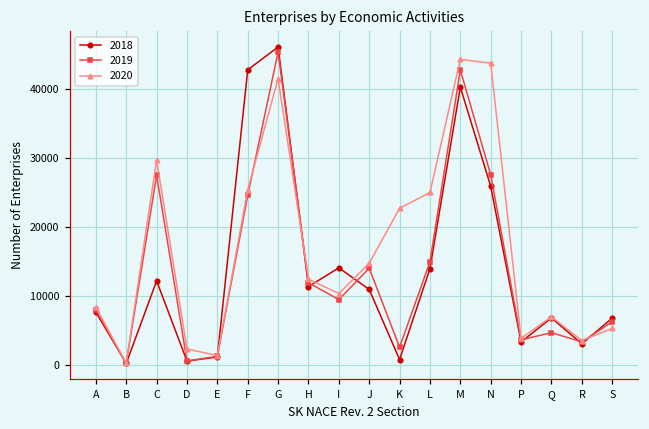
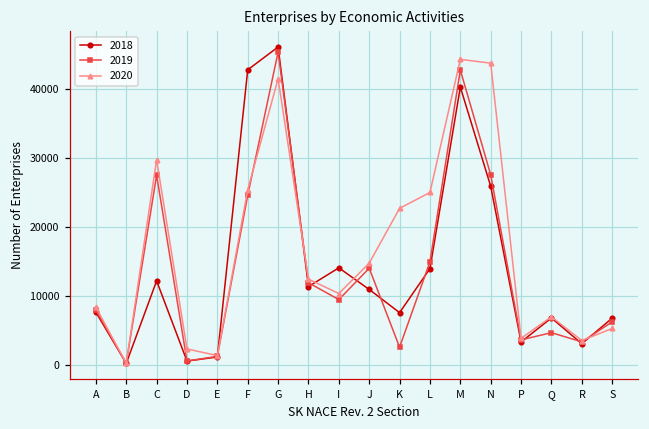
  {
    "2018": {
      "C": 12000,
      "F": 43000,
      "G": 46000,
      "H": 11000,
      "I": 14000,
      "J": 11000,
-     "K": 1000,
+     "K": 8000,
      "L": 14000,
      "M": 40000,
      "N": 26000,
      "S": 7000
    },
    "2019": {
      "C": 27000,
      "F": 25000,
      "G": 45000,
      "H": 12000,
      "I": 9000,
      "J": 14000,
      "K": 3000,
      "L": 15000,
      "M": 43000,
      "N": 28000,
      "Q": 5000,
      "S": 6000
    },
    "2020": {
      "C": 30000,
      "D": 2000,
      "F": 25000,
      "G": 41000,
      "H": 12000,
      "I": 10000,
      "J": 15000,
      "K": 23000,
      "L": 25000,
      "M": 44000,
      "N": 44000,
      "S": 5000
    }
  }
